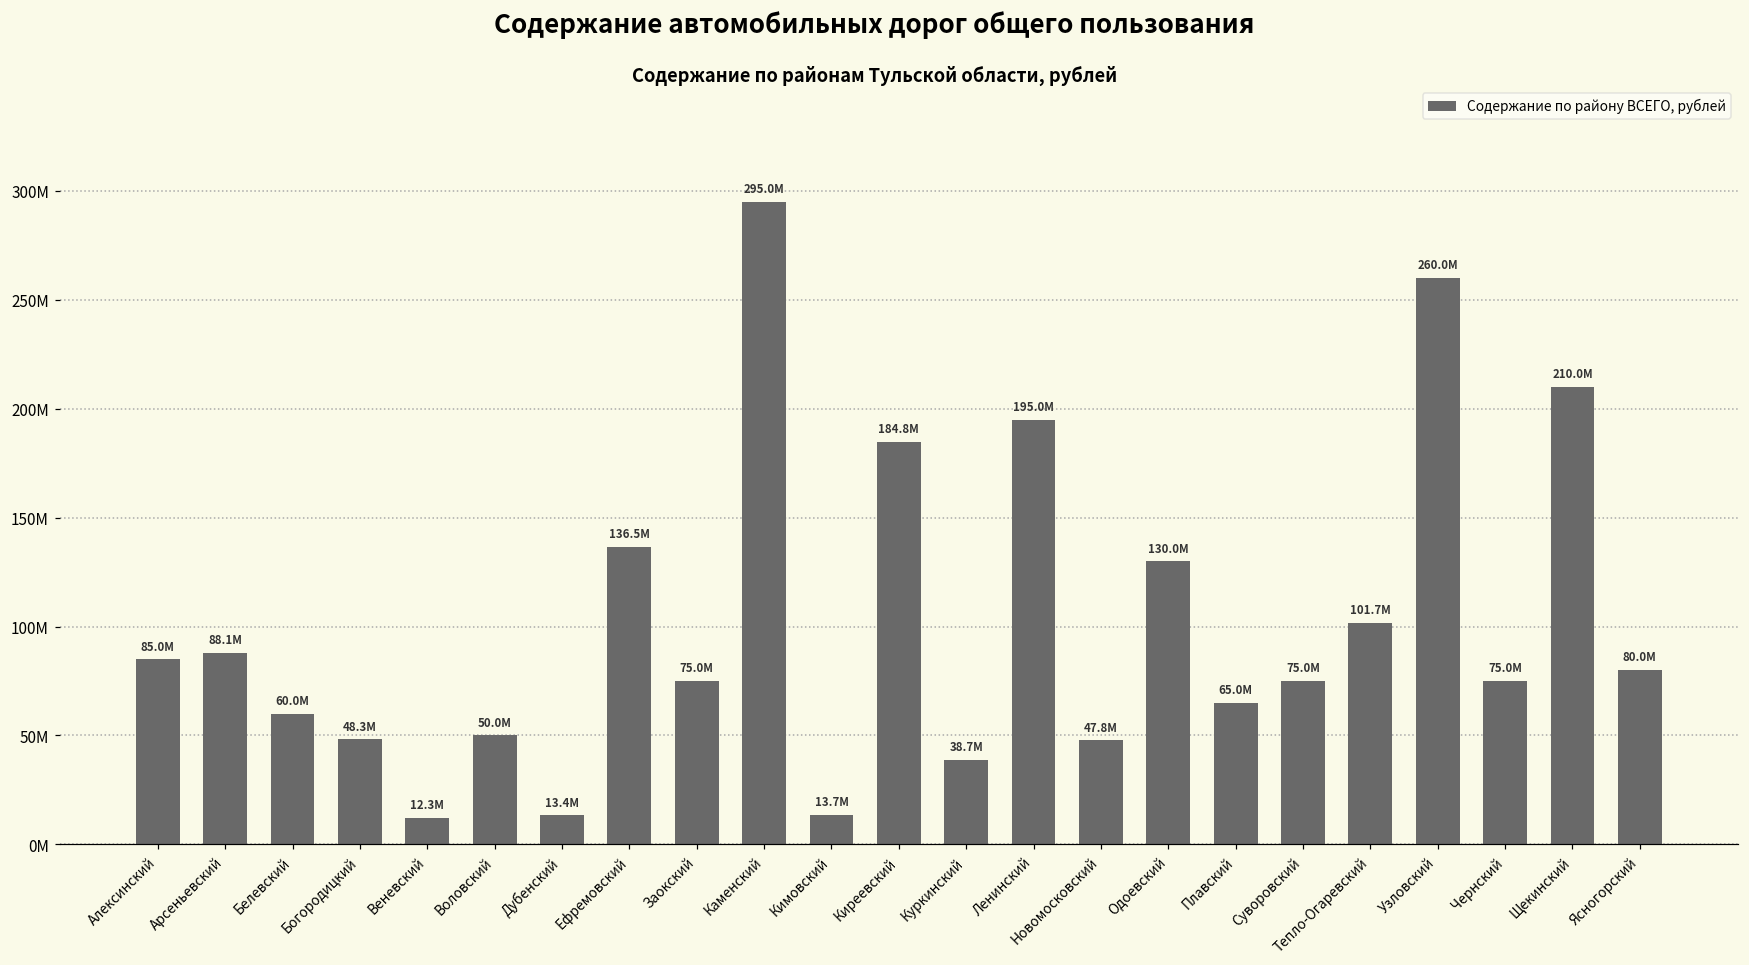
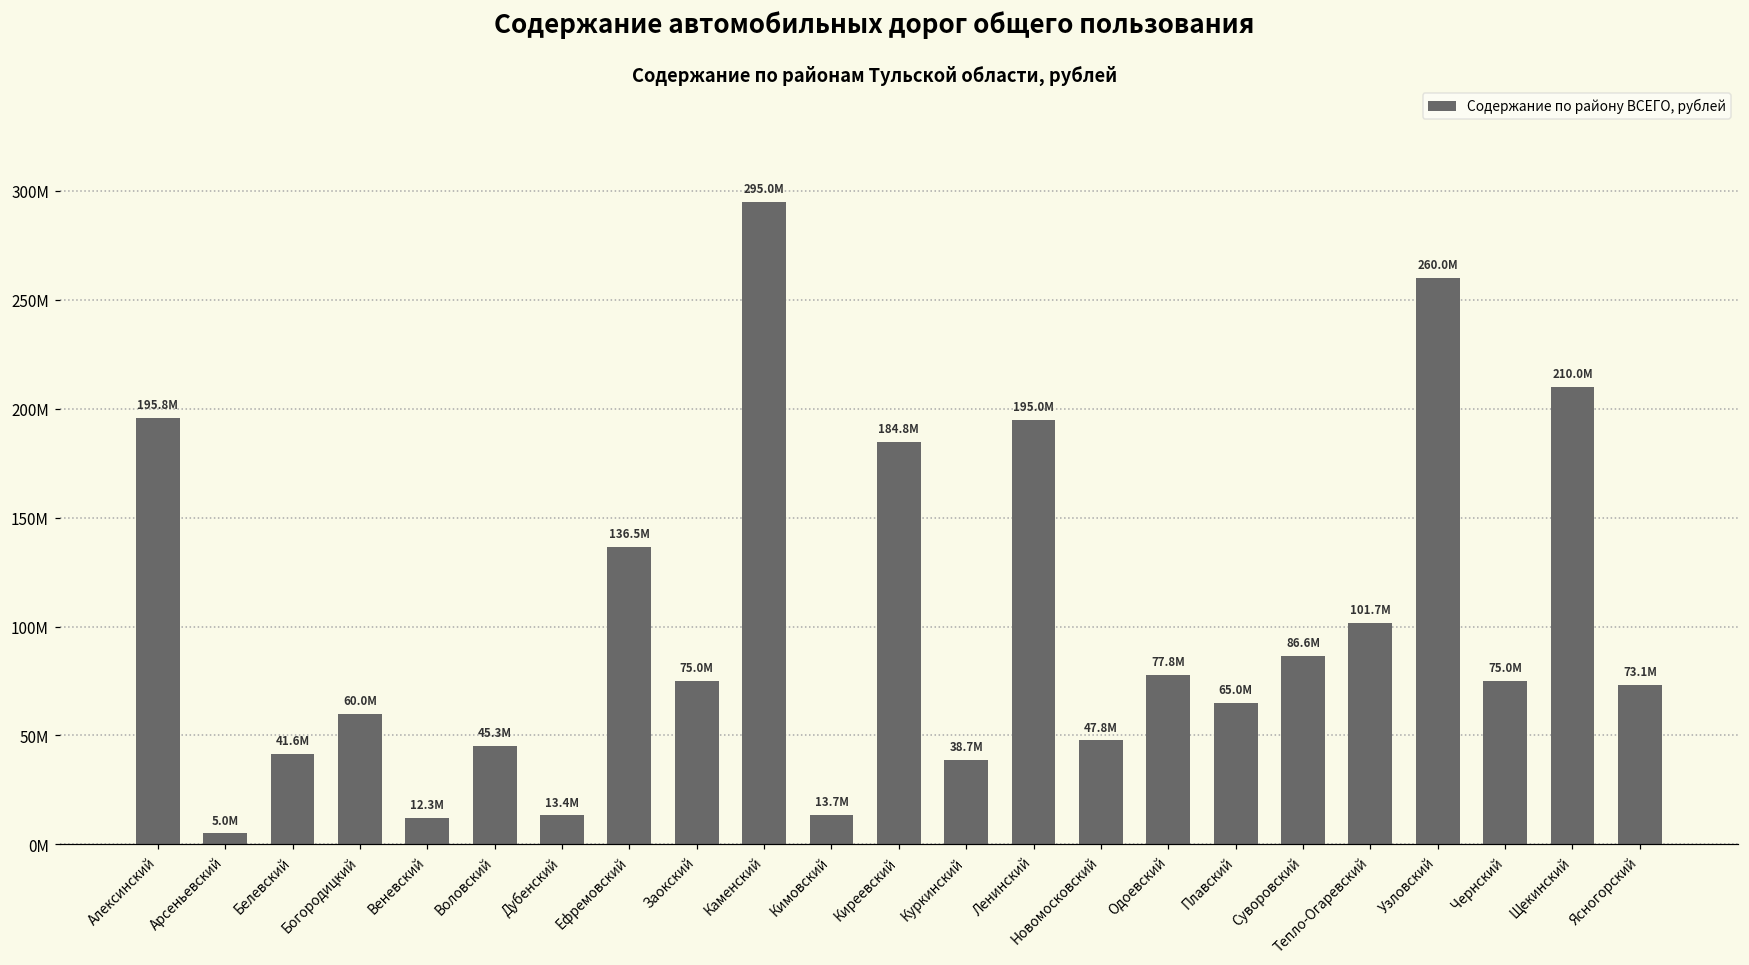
  {
-   "Алексинский": "85.0M",
-   "Арсеньевский": "88.1M",
-   "Белевский": "60.0M",
-   "Богородицкий": "48.3M",
+   "Алексинский": "195.8M",
+   "Арсеньевский": "5.0M",
+   "Белевский": "41.6M",
+   "Богородицкий": "60.0M",
    "Веневский": "12.3M",
-   "Воловский": "50.0M",
+   "Воловский": "45.3M",
    "Дубенский": "13.4M",
    "Ефремовский": "136.5M",
    "Заокский": "75.0M",
    "Каменский": "295.0M",
    "Кимовский": "13.7M",
    "Киреевский": "184.8M",
    "Куркинский": "38.7M",
    "Ленинский": "195.0M",
    "Новомосковский": "47.8M",
-   "Одоевский": "130.0M",
+   "Одоевский": "77.8M",
    "Плавский": "65.0M",
-   "Суворовский": "75.0M",
+   "Суворовский": "86.6M",
    "Тепло-Огаревский": "101.7M",
    "Узловский": "260.0M",
    "Чернский": "75.0M",
    "Щекинский": "210.0M",
-   "Ясногорский": "80.0M"
+   "Ясногорский": "73.1M"
  }
